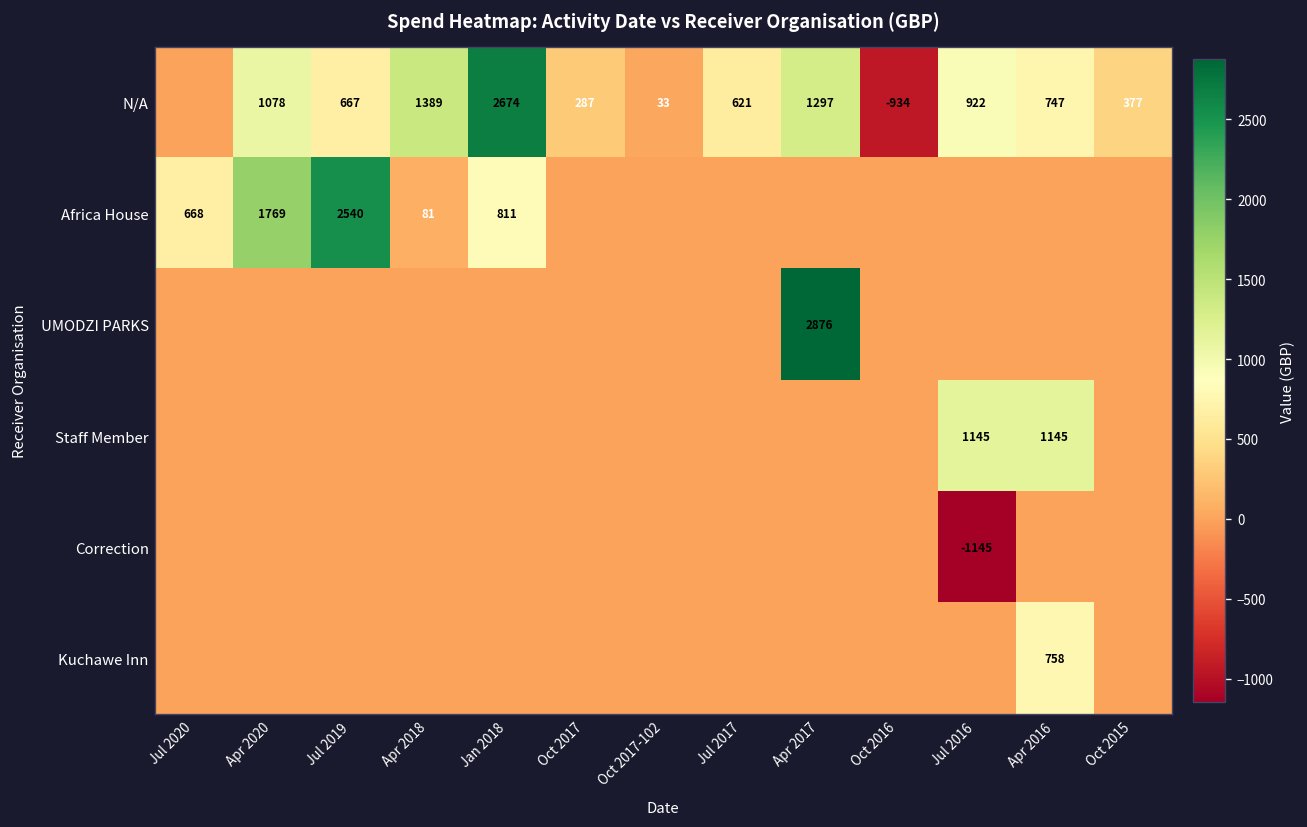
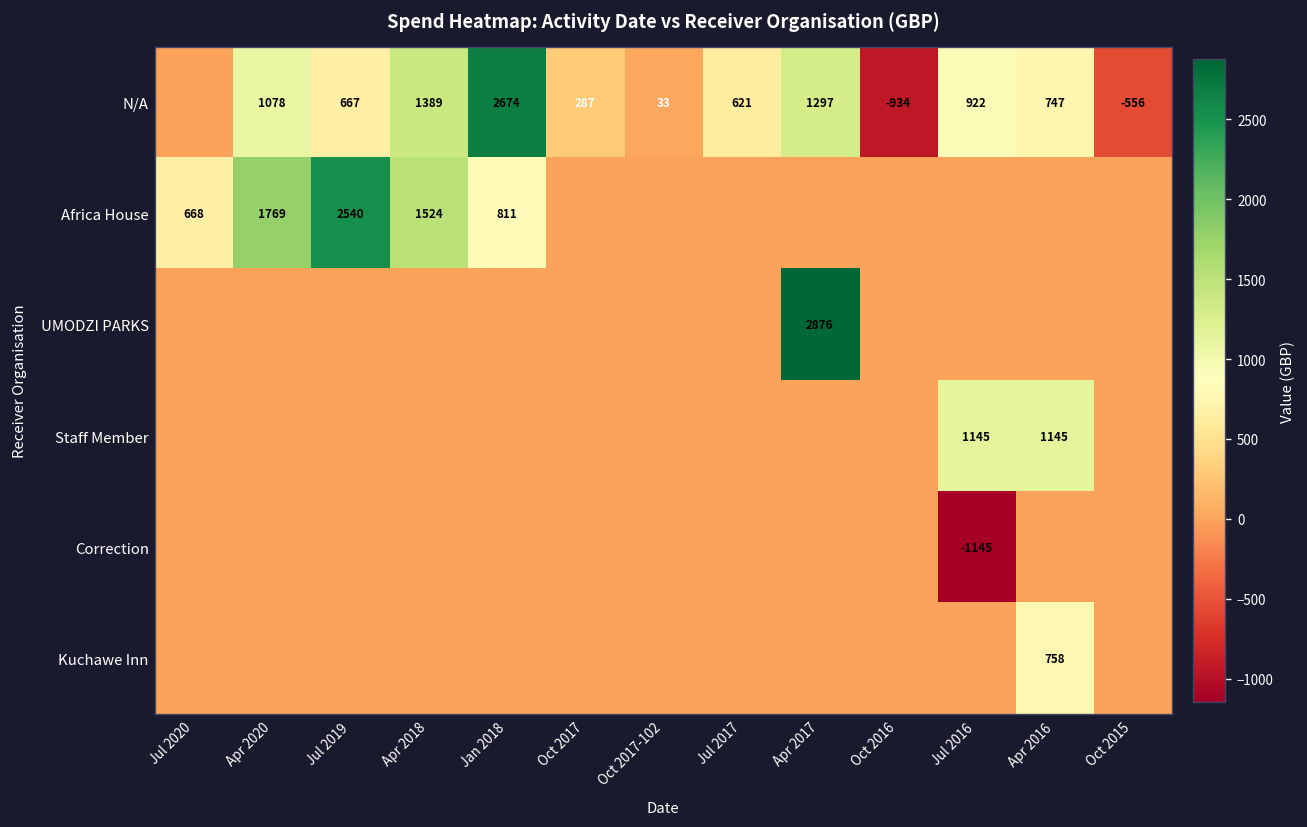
  {
    "N/A": {
      "Apr 2020": 1078,
      "Jul 2019": 667,
      "Apr 2018": 1389,
      "Jan 2018": 2674,
      "Oct 2017": 287,
      "Oct 2017-102": 33,
      "Jul 2017": 621,
      "Apr 2017": 1297,
      "Oct 2016": -934,
      "Jul 2016": 922,
      "Apr 2016": 747,
-     "Oct 2015": 377
+     "Oct 2015": -556
    },
    "Africa House": {
      "Jul 2020": 668,
      "Apr 2020": 1769,
      "Jul 2019": 2540,
-     "Apr 2018": 81,
+     "Apr 2018": 1524,
      "Jan 2018": 811
    },
    "UMODZI PARKS": {
      "Apr 2017": 2876
    },
    "Staff Member": {
      "Jul 2016": 1145,
      "Apr 2016": 1145
    },
    "Correction": {
      "Jul 2016": -1145
    },
    "Kuchawe Inn": {
      "Apr 2016": 758
    }
  }
